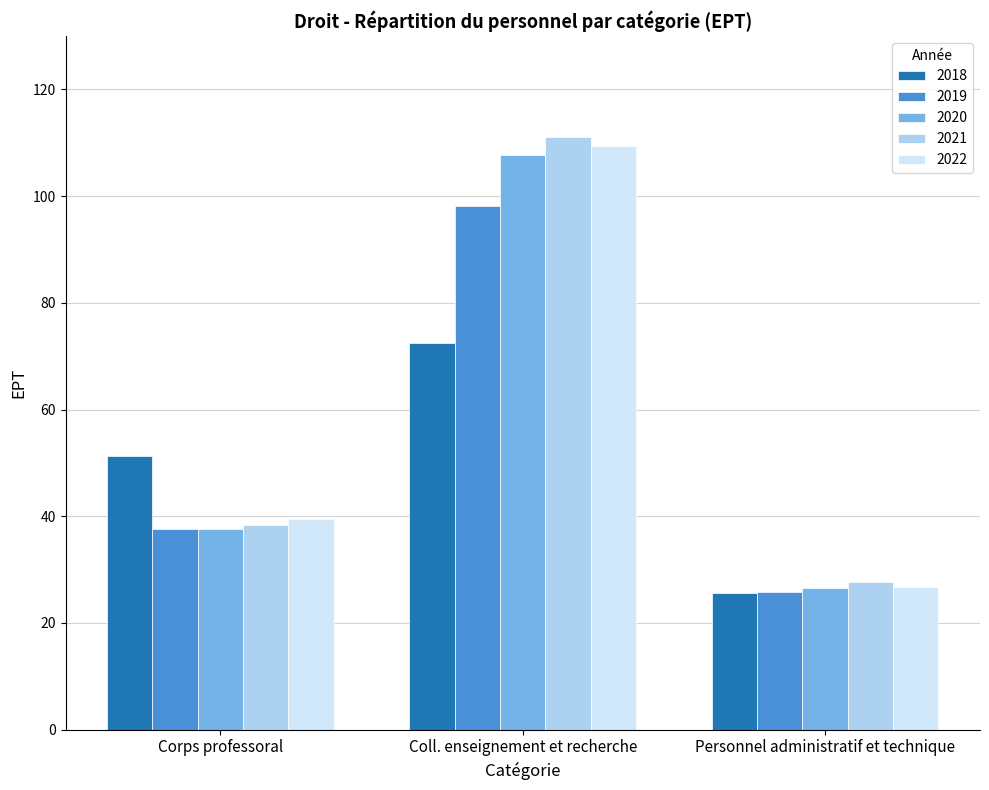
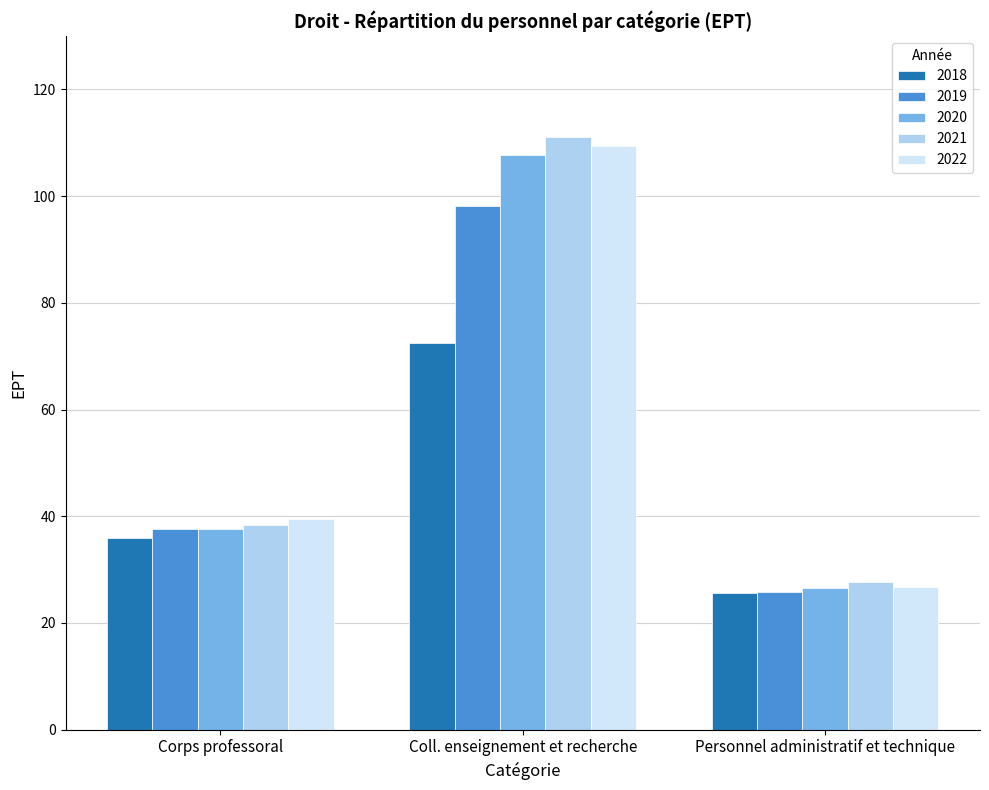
  {
    "2018": {
-     "Corps professoral": 51,
+     "Corps professoral": 36,
      "Coll. enseignement et recherche": 73,
      "Personnel administratif et technique": 26
    }
  }
